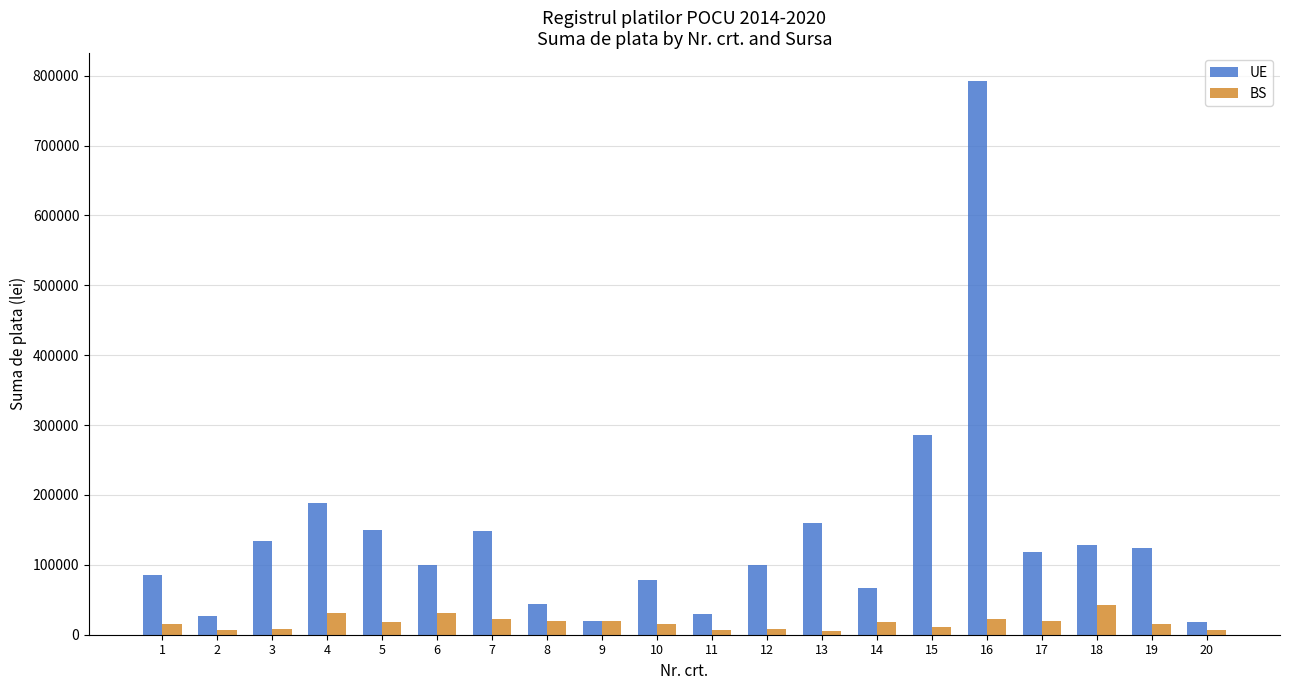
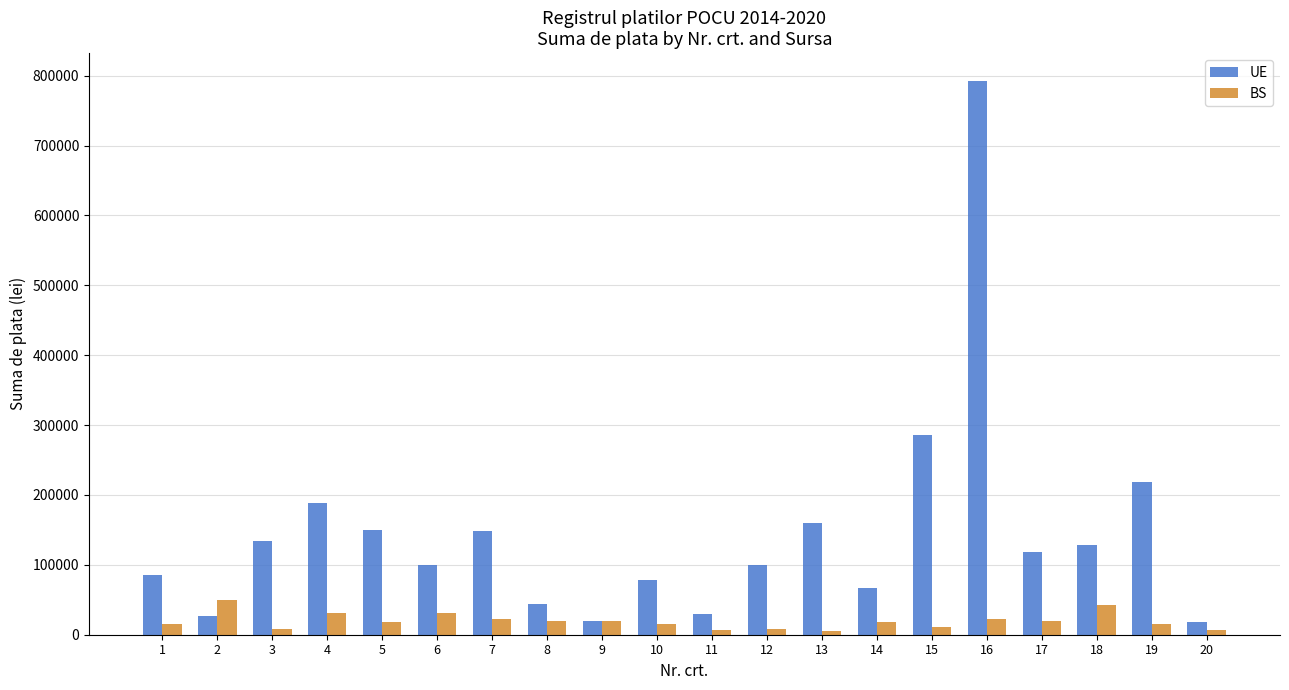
  {
    "UE": {
      "1": 80000,
      "2": 30000,
      "3": 130000,
      "4": 190000,
      "5": 150000,
      "6": 100000,
      "7": 150000,
      "8": 40000,
      "9": 20000,
      "10": 80000,
      "11": 30000,
      "12": 100000,
      "13": 160000,
      "14": 70000,
      "15": 290000,
      "16": 790000,
      "17": 120000,
      "18": 130000,
-     "19": 120000,
+     "19": 220000,
      "20": 20000
    },
    "BS": {
      "1": 10000,
-     "2": 10000,
+     "2": 50000,
      "3": 10000,
      "4": 30000,
      "5": 20000,
      "6": 30000,
      "7": 20000,
      "8": 20000,
      "9": 20000,
      "10": 10000,
      "11": 10000,
      "12": 10000,
      "13": 10000,
      "14": 20000,
      "15": 10000,
      "16": 20000,
      "17": 20000,
      "18": 40000,
      "19": 10000,
      "20": 10000
    }
  }
